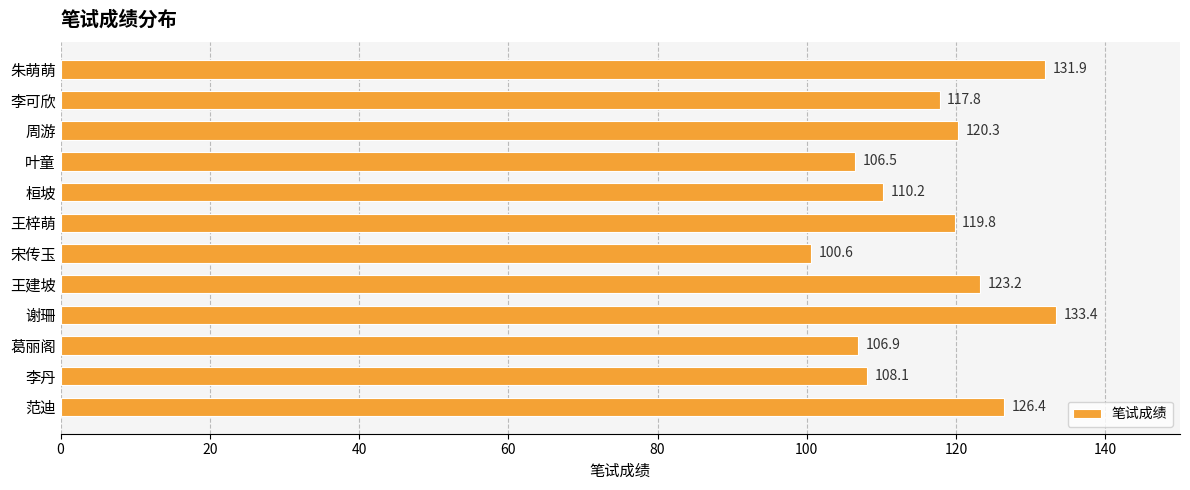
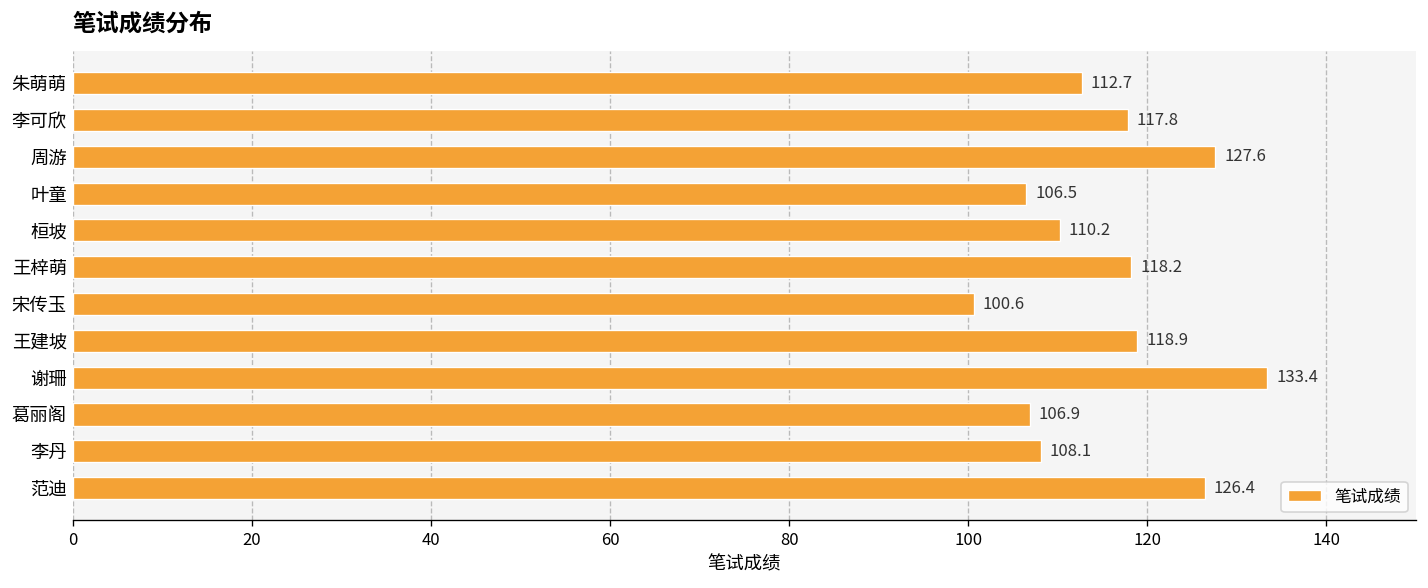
  {
-   "朱萌萌": 131.9,
+   "朱萌萌": 112.7,
    "李可欣": 117.8,
-   "周游": 120.3,
+   "周游": 127.6,
    "叶童": 106.5,
    "桓坡": 110.2,
-   "王梓萌": 119.8,
+   "王梓萌": 118.2,
    "宋传玉": 100.6,
-   "王建坡": 123.2,
+   "王建坡": 118.9,
    "谢珊": 133.4,
    "葛丽阁": 106.9,
    "李丹": 108.1,
    "范迪": 126.4
  }
